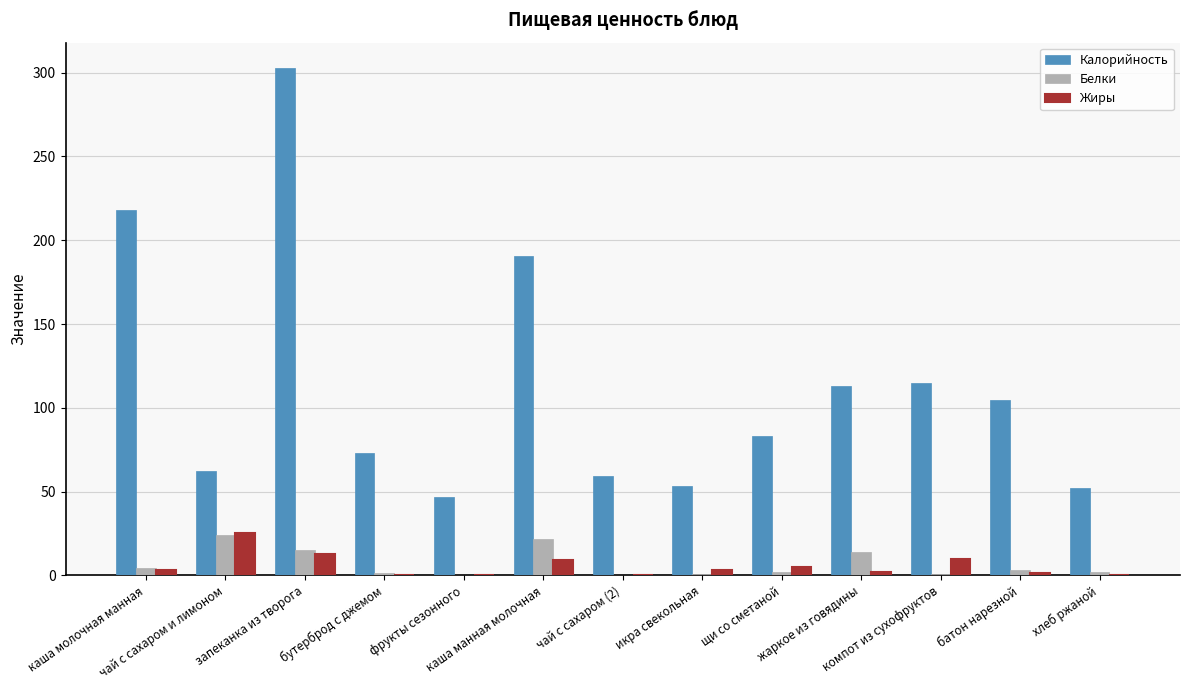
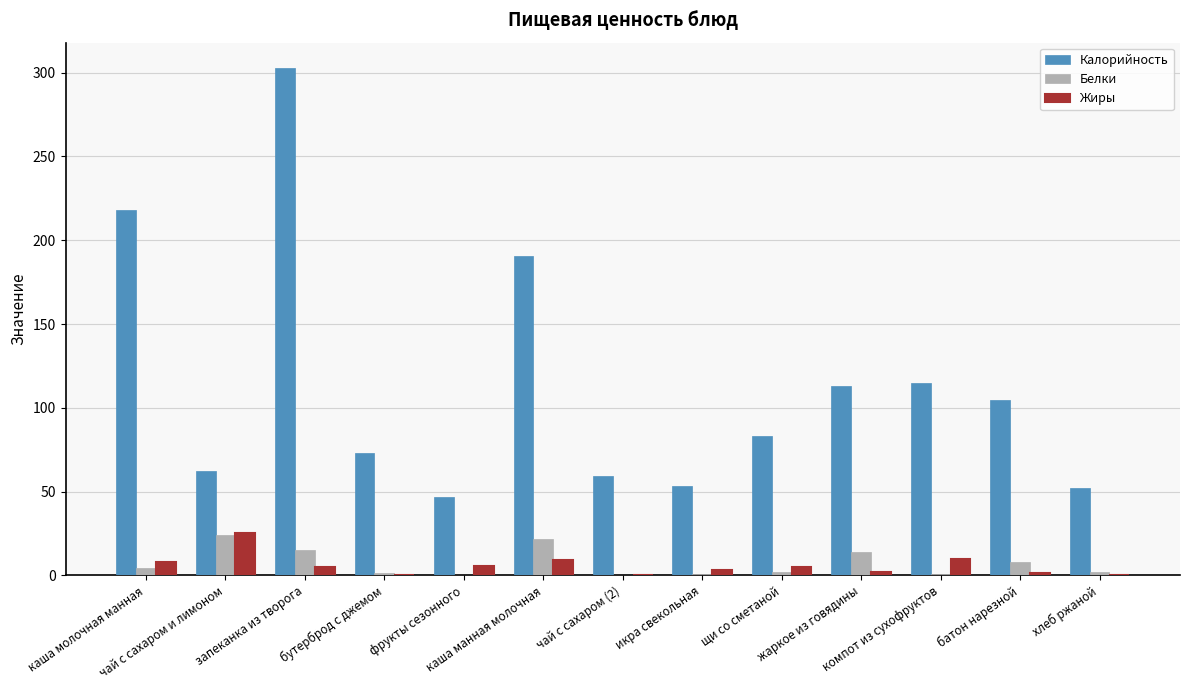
  {
    "Калорийность": {
      "каша молочная манная": 218,
      "чай с сахаром и лимоном": 62,
      "запеканка из творога": 303,
      "бутерброд с джемом": 73,
      "фрукты сезонного": 47,
      "каша манная молочная": 191,
      "чай с сахаром (2)": 59,
      "икра свекольная": 53,
      "щи со сметаной": 83,
      "жаркое из говядины": 113,
      "компот из сухофруктов": 115,
      "батон нарезной": 105,
      "хлеб ржаной": 52
    },
    "Белки": {
      "каша молочная манная": 5,
      "чай с сахаром и лимоном": 24,
      "запеканка из творога": 15,
      "бутерброд с джемом": 2,
      "каша манная молочная": 21,
      "щи со сметаной": 2,
      "жаркое из говядины": 14,
-     "батон нарезной": 3,
+     "батон нарезной": 8,
      "хлеб ржаной": 2
    },
    "Жиры": {
-     "каша молочная манная": 3,
+     "каша молочная манная": 8,
      "чай с сахаром и лимоном": 25,
-     "запеканка из творога": 13,
-     "фрукты сезонного": 0,
+     "запеканка из творога": 5,
+     "фрукты сезонного": 5,
      "каша манная молочная": 9,
      "икра свекольная": 3,
      "щи со сметаной": 5,
      "жаркое из говядины": 2,
      "компот из сухофруктов": 10
    }
  }
